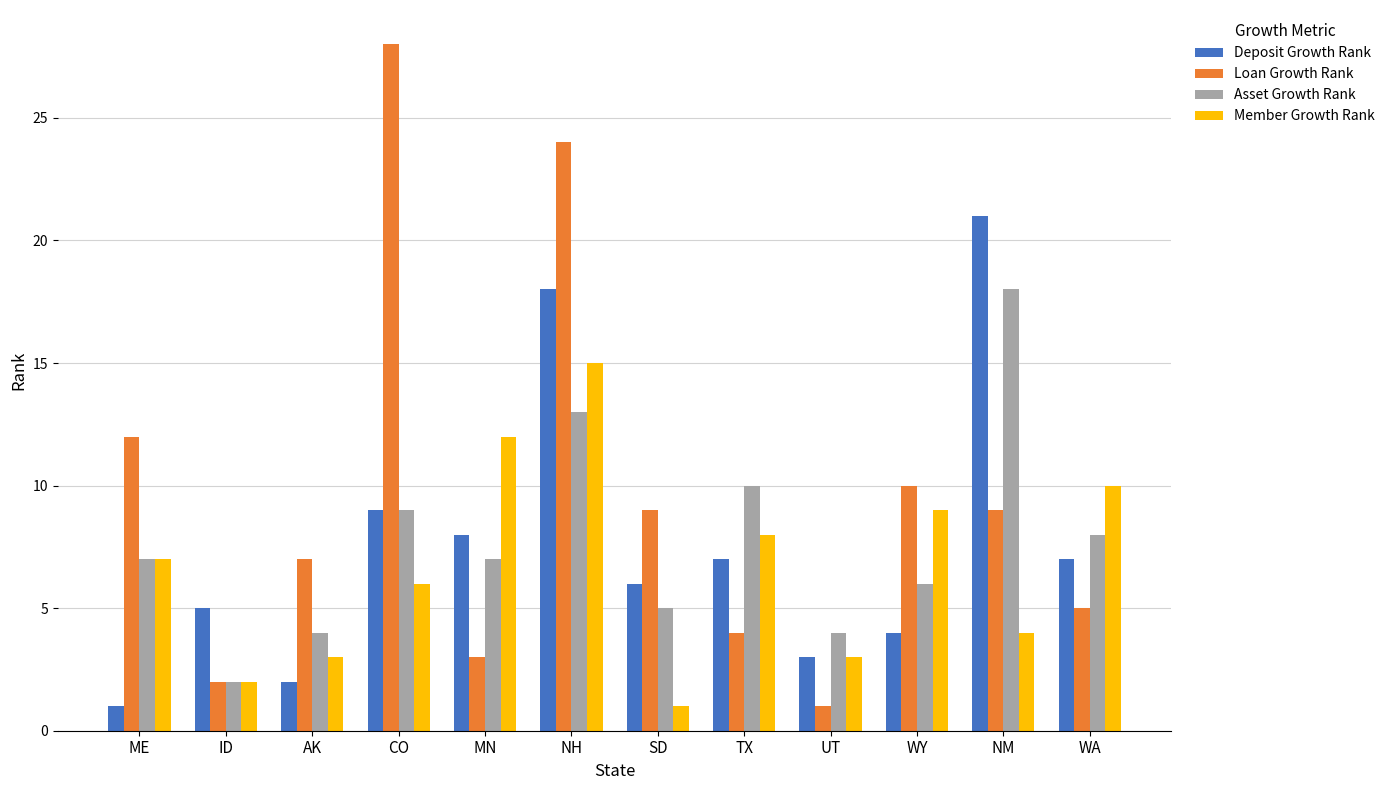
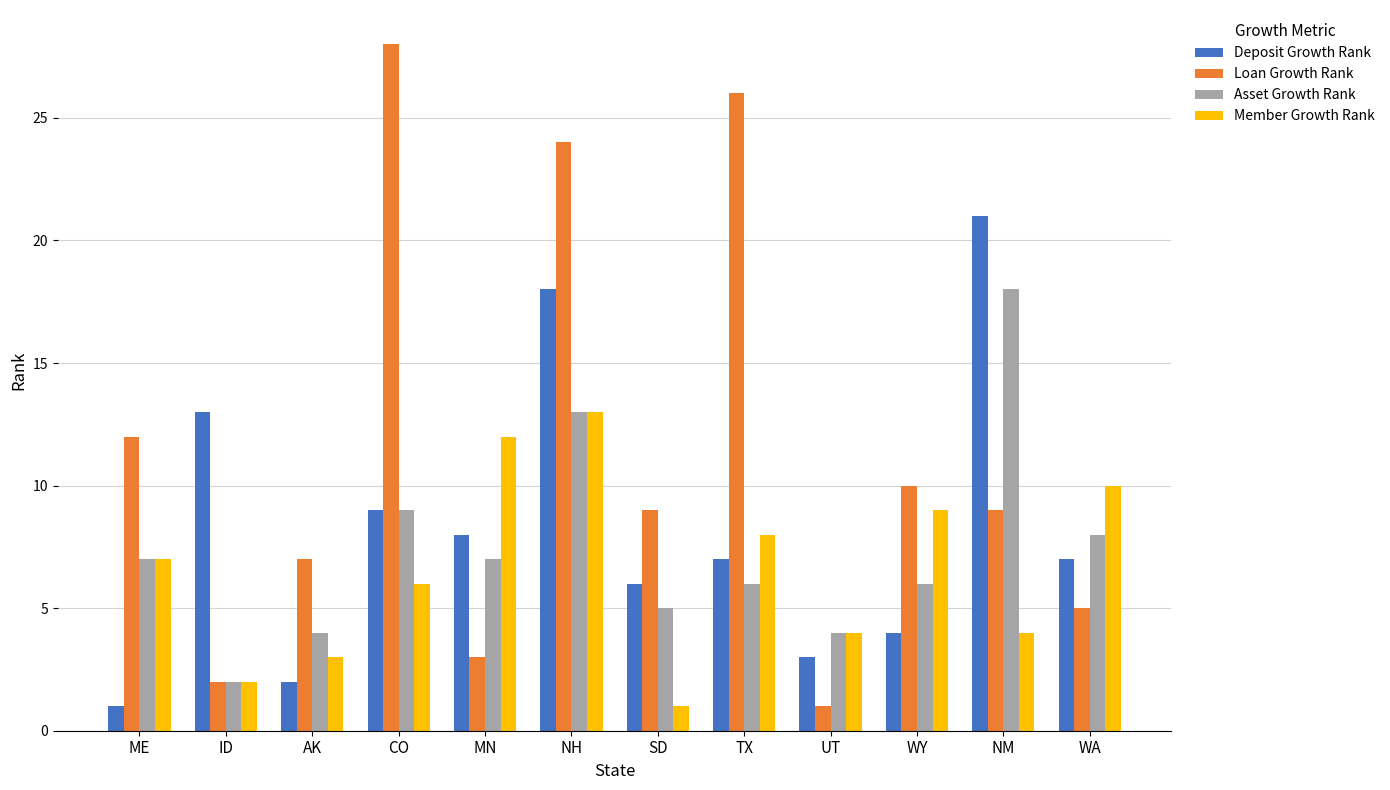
  {
    "Deposit Growth Rank": {
      "ME": 1,
-     "ID": 5,
+     "ID": 13,
      "AK": 2,
      "CO": 9,
      "MN": 8,
      "NH": 18,
      "SD": 6,
      "TX": 7,
      "UT": 3,
      "WY": 4,
      "NM": 21,
      "WA": 7
    },
    "Loan Growth Rank": {
      "ME": 12,
      "ID": 2,
      "AK": 7,
      "CO": 28,
      "MN": 3,
      "NH": 24,
      "SD": 9,
-     "TX": 4,
+     "TX": 26,
      "UT": 1,
      "WY": 10,
      "NM": 9,
      "WA": 5
    },
    "Asset Growth Rank": {
      "ME": 7,
      "ID": 2,
      "AK": 4,
      "CO": 9,
      "MN": 7,
      "NH": 13,
      "SD": 5,
-     "TX": 10,
+     "TX": 6,
      "UT": 4,
      "WY": 6,
      "NM": 18,
      "WA": 8
    },
    "Member Growth Rank": {
      "ME": 7,
      "ID": 2,
      "AK": 3,
      "CO": 6,
      "MN": 12,
-     "NH": 15,
+     "NH": 13,
      "SD": 1,
      "TX": 8,
-     "UT": 3,
+     "UT": 4,
      "WY": 9,
      "NM": 4,
      "WA": 10
    }
  }
